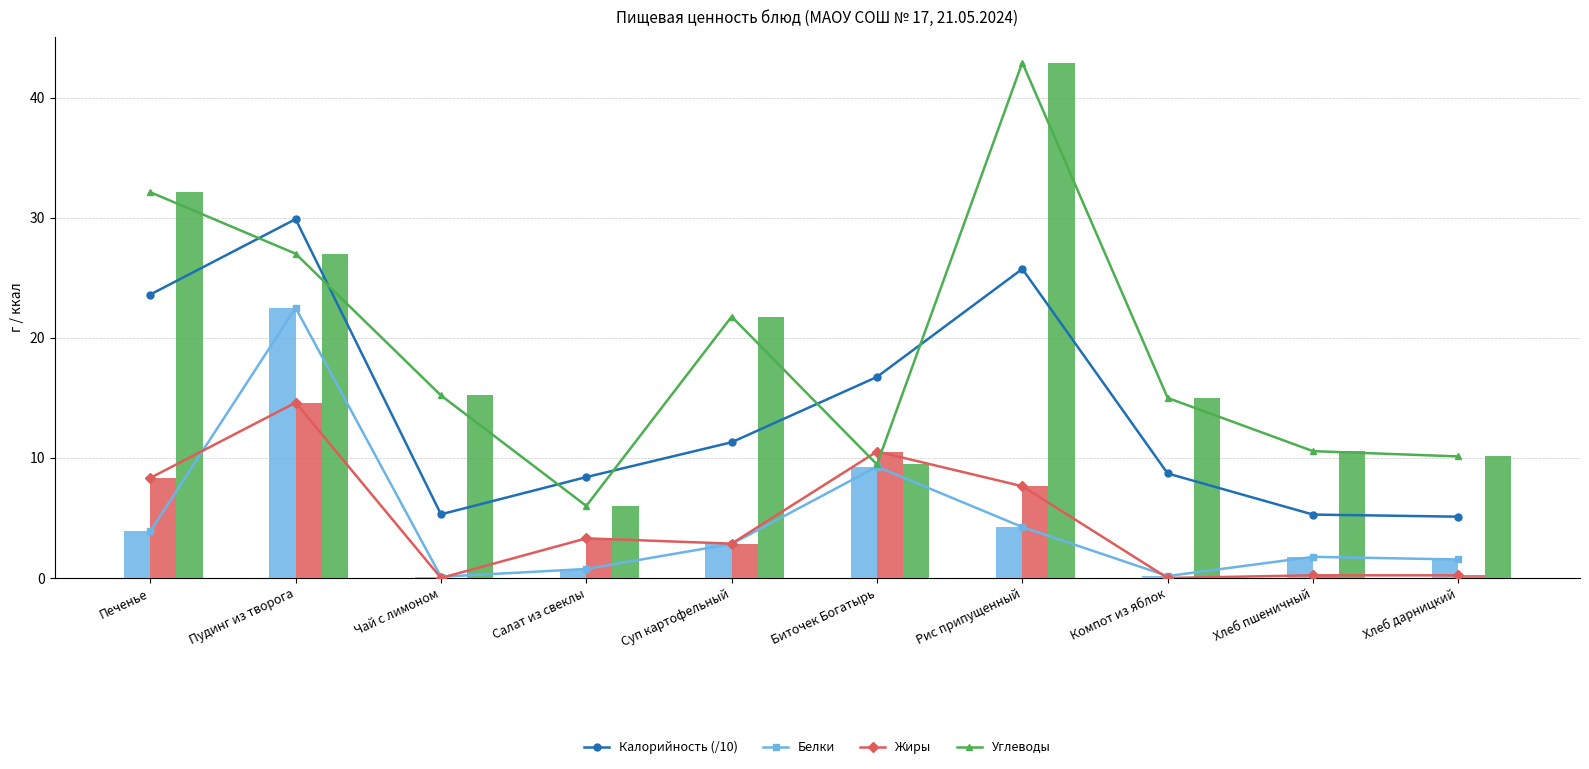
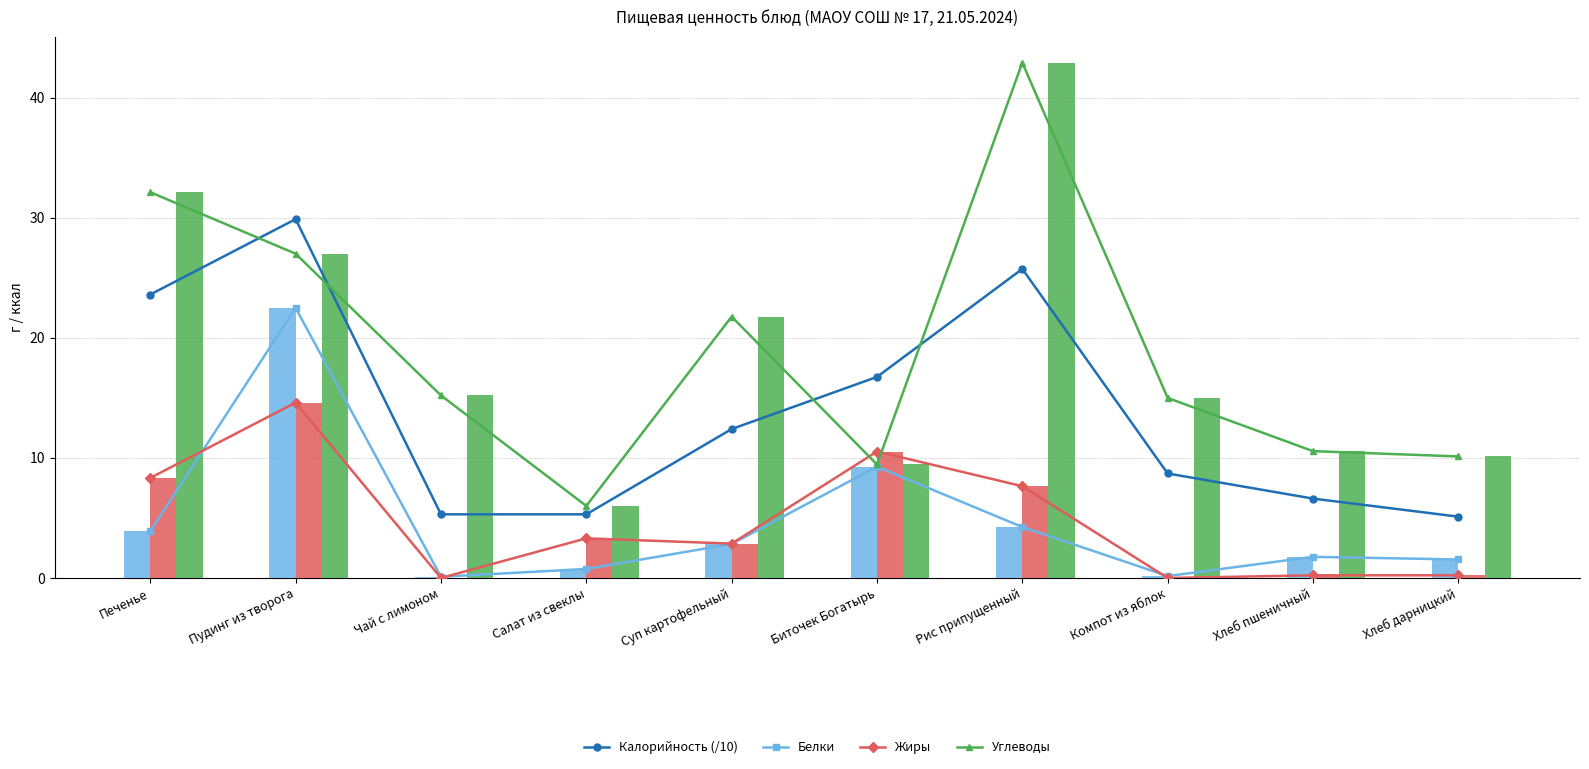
  {
    "Калорийность (/10)": {
      "Печенье": 23.6,
      "Пудинг из творога": 29.9,
      "Чай с лимоном": 5.3,
-     "Салат из свеклы": 8.4,
-     "Суп картофельный": 11.3,
+     "Салат из свеклы": 5.3,
+     "Суп картофельный": 12.4,
      "Биточек Богатырь": 16.7,
      "Рис припущенный": 25.7,
      "Компот из яблок": 8.7,
-     "Хлеб пшеничный": 5.3,
+     "Хлеб пшеничный": 6.6,
      "Хлеб дарницкий": 5.1
    }
  }
